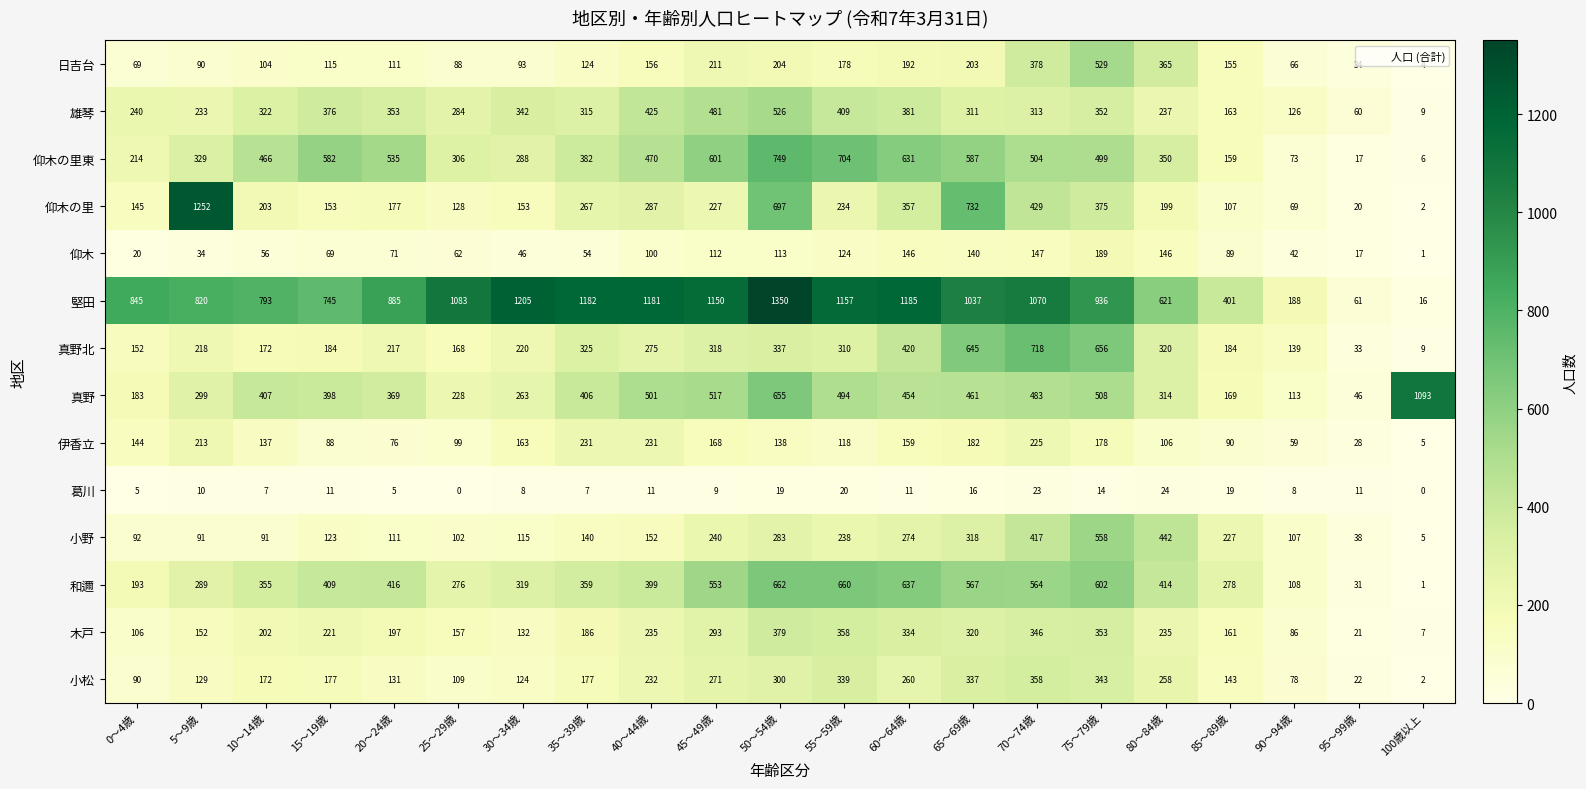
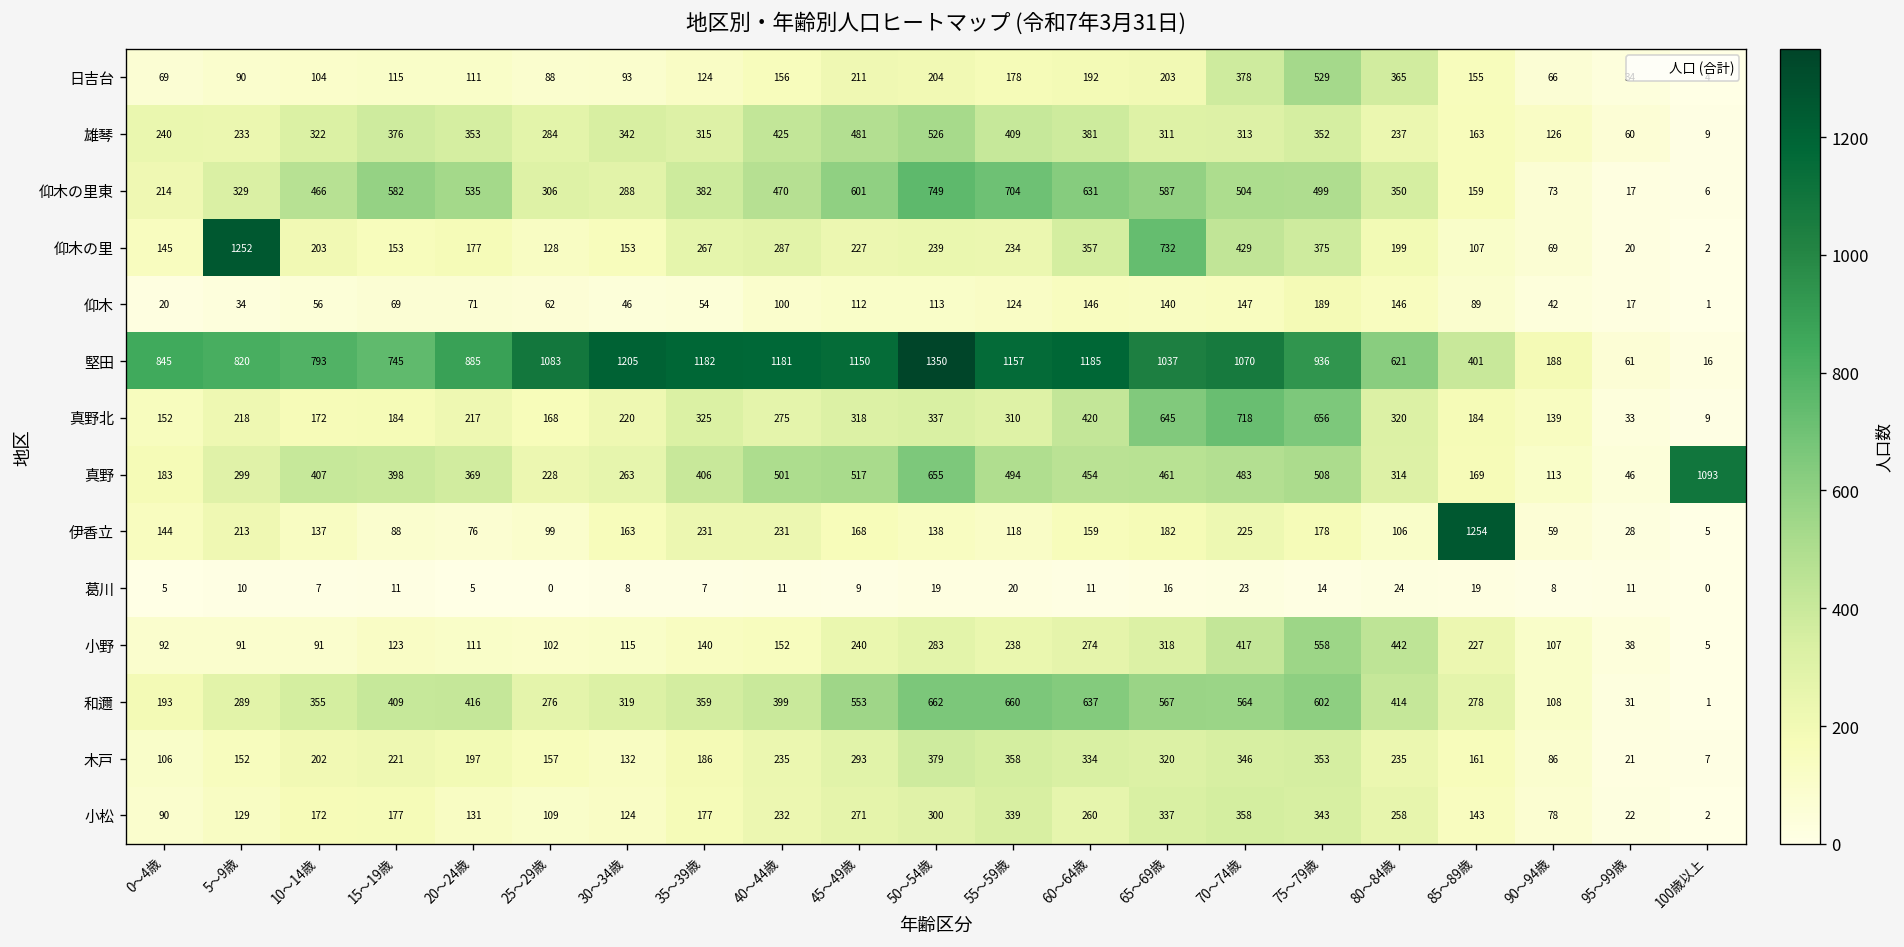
  {
    "仰木の里": {
      "0～4歳": 145,
      "5～9歳": 1252,
      "10～14歳": 203,
      "15～19歳": 153,
      "20～24歳": 177,
      "25～29歳": 128,
      "30～34歳": 153,
      "35～39歳": 267,
      "40～44歳": 287,
      "45～49歳": 227,
-     "50～54歳": 697,
+     "50～54歳": 239,
      "55～59歳": 234,
      "60～64歳": 357,
      "65～69歳": 732,
      "70～74歳": 429,
      "75～79歳": 375,
      "80～84歳": 199,
      "85～89歳": 107,
      "90～94歳": 69,
      "95～99歳": 20,
      "100歳以上": 2
    },
    "伊香立": {
      "0～4歳": 144,
      "5～9歳": 213,
      "10～14歳": 137,
      "15～19歳": 88,
      "20～24歳": 76,
      "25～29歳": 99,
      "30～34歳": 163,
      "35～39歳": 231,
      "40～44歳": 231,
      "45～49歳": 168,
      "50～54歳": 138,
      "55～59歳": 118,
      "60～64歳": 159,
      "65～69歳": 182,
      "70～74歳": 225,
      "75～79歳": 178,
      "80～84歳": 106,
-     "85～89歳": 90,
+     "85～89歳": 1254,
      "90～94歳": 59,
      "95～99歳": 28,
      "100歳以上": 5
    }
  }
